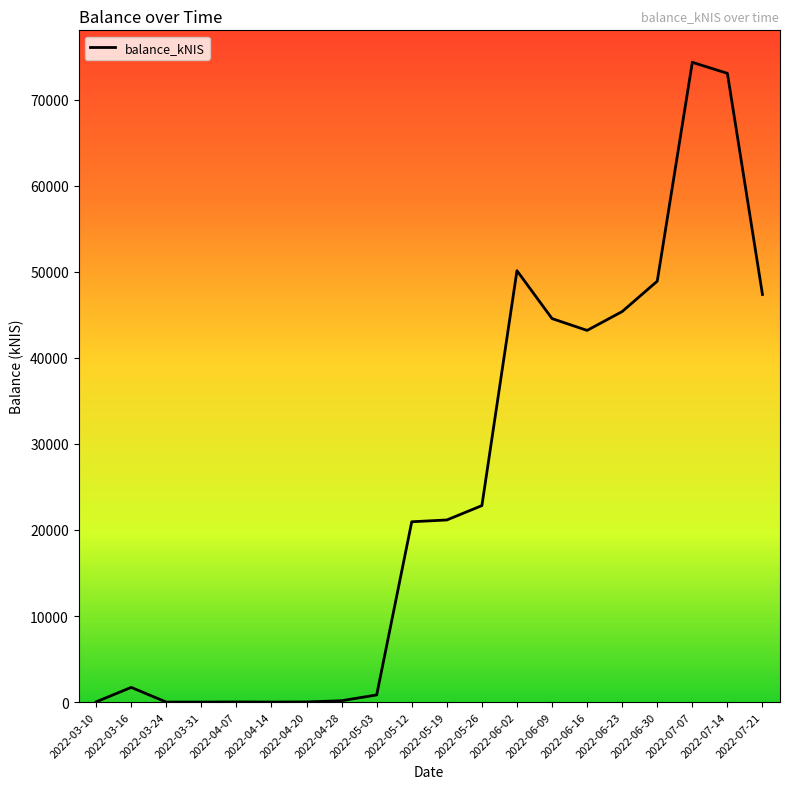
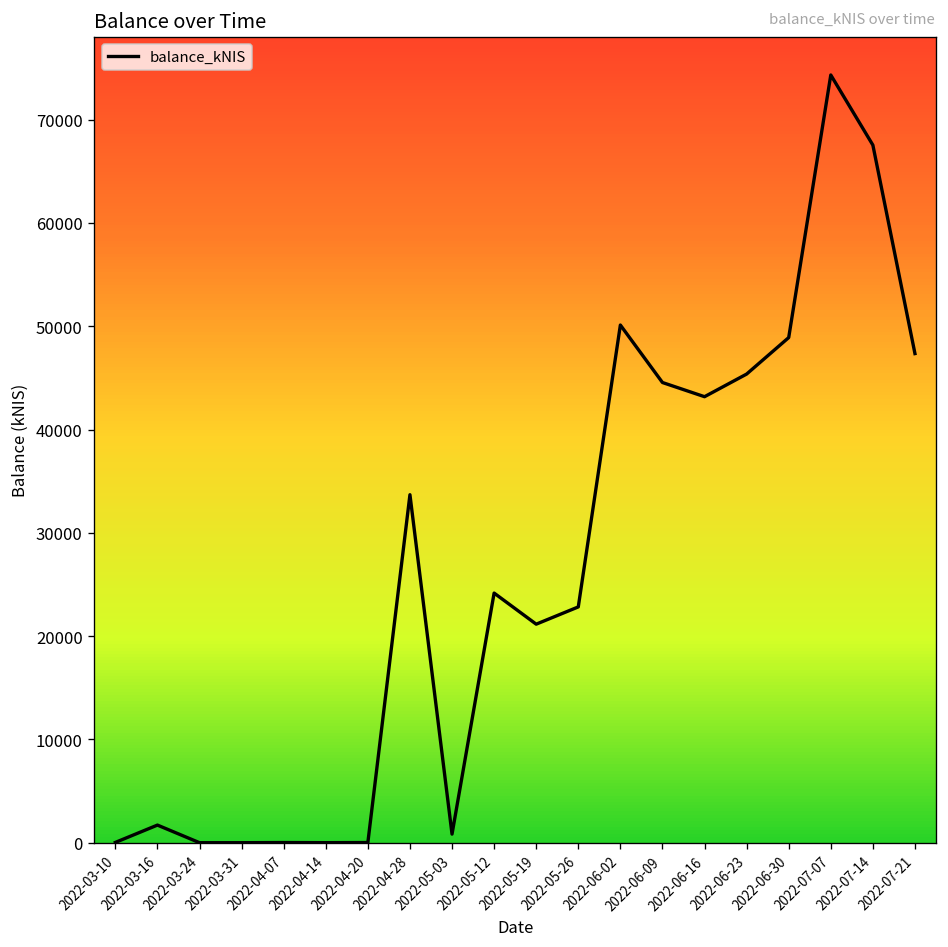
  {
    "2022-03-10": 0,
    "2022-03-16": 2000,
    "2022-03-24": 0,
    "2022-03-31": 0,
    "2022-04-07": 0,
    "2022-04-14": 0,
    "2022-04-20": 0,
-   "2022-04-28": 0,
+   "2022-04-28": 34000,
    "2022-05-03": 1000,
-   "2022-05-12": 21000,
+   "2022-05-12": 24000,
    "2022-05-19": 21000,
    "2022-05-26": 23000,
    "2022-06-02": 50000,
    "2022-06-09": 45000,
    "2022-06-16": 43000,
    "2022-06-23": 45000,
    "2022-06-30": 49000,
    "2022-07-07": 74000,
-   "2022-07-14": 73000,
+   "2022-07-14": 68000,
    "2022-07-21": 47000
  }
